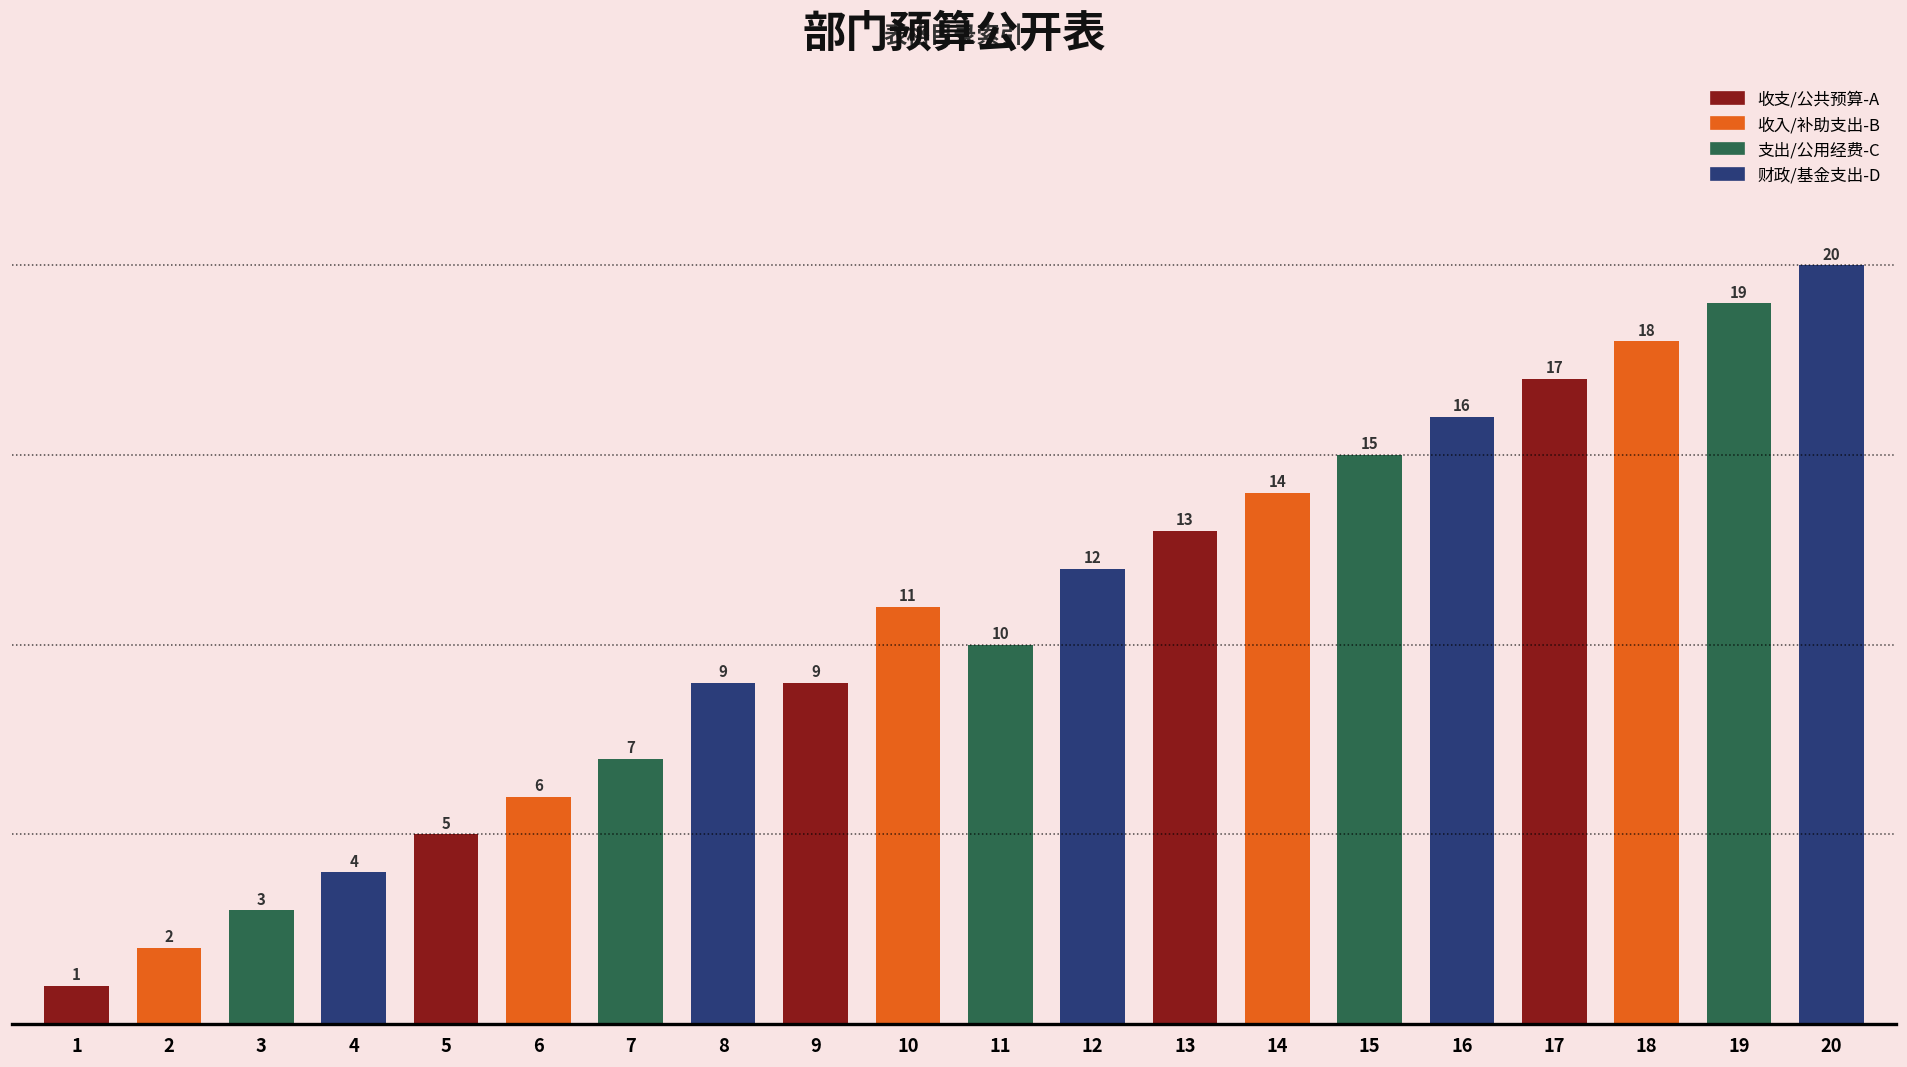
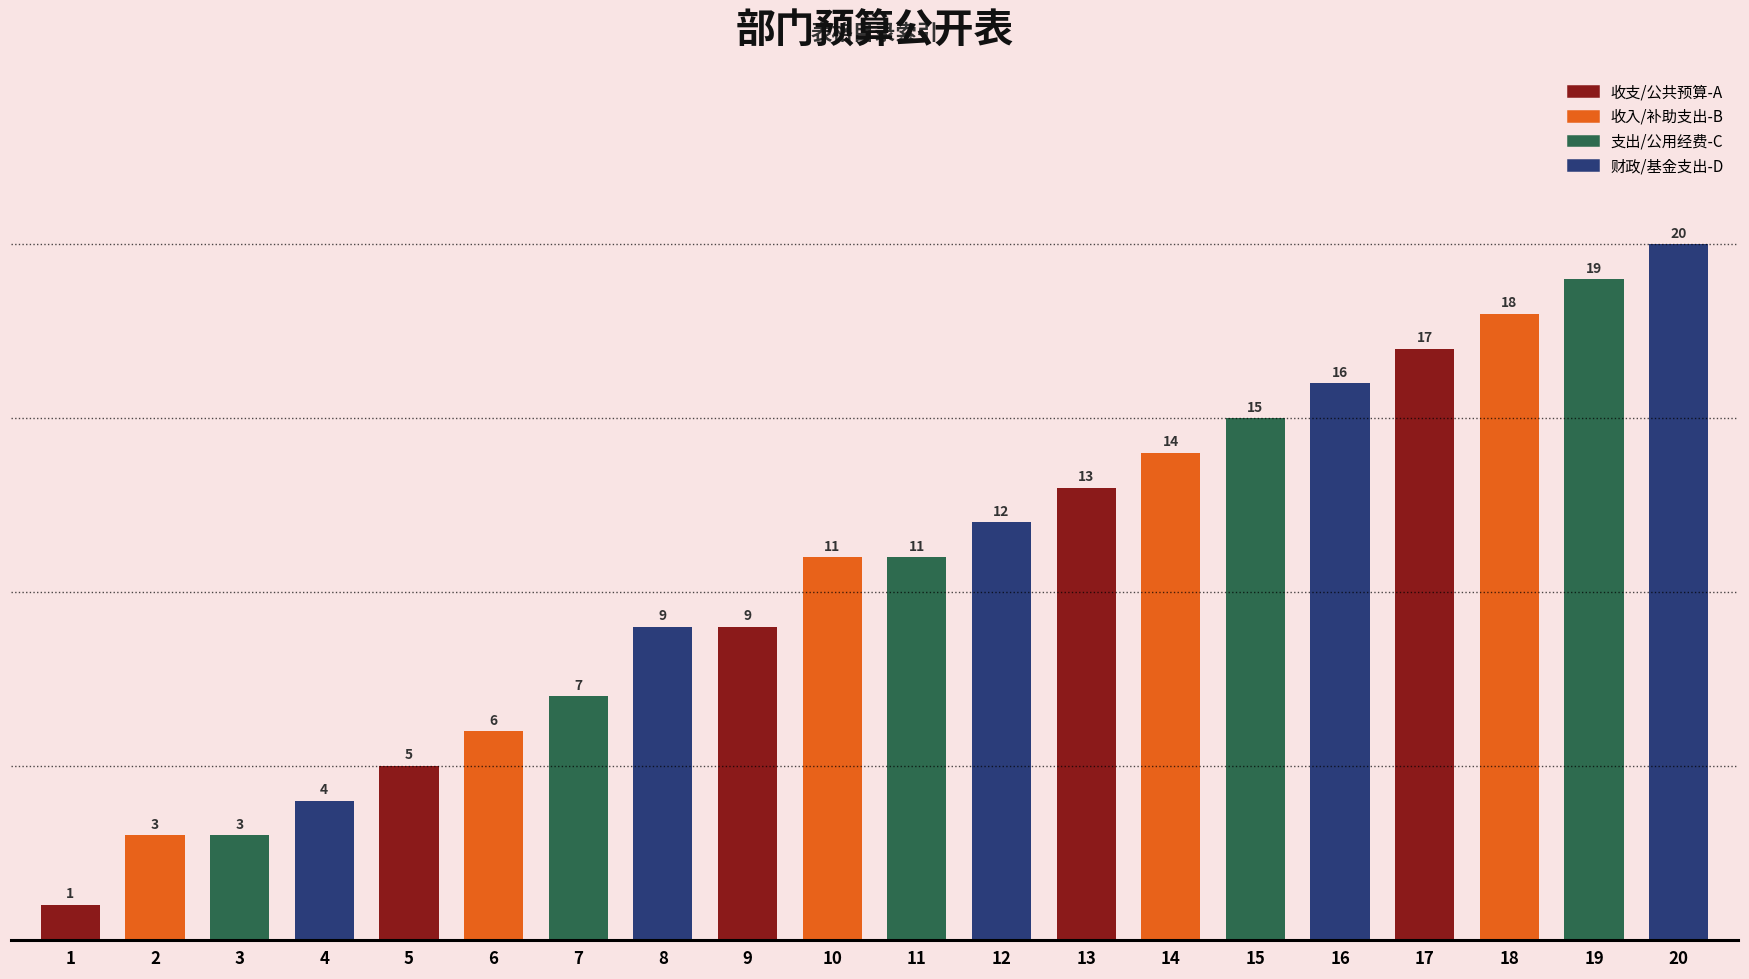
  {
    "1": 1,
-   "2": 2,
+   "2": 3,
    "3": 3,
    "4": 4,
    "5": 5,
    "6": 6,
    "7": 7,
    "8": 9,
    "9": 9,
    "10": 11,
-   "11": 10,
+   "11": 11,
    "12": 12,
    "13": 13,
    "14": 14,
    "15": 15,
    "16": 16,
    "17": 17,
    "18": 18,
    "19": 19,
    "20": 20
  }
